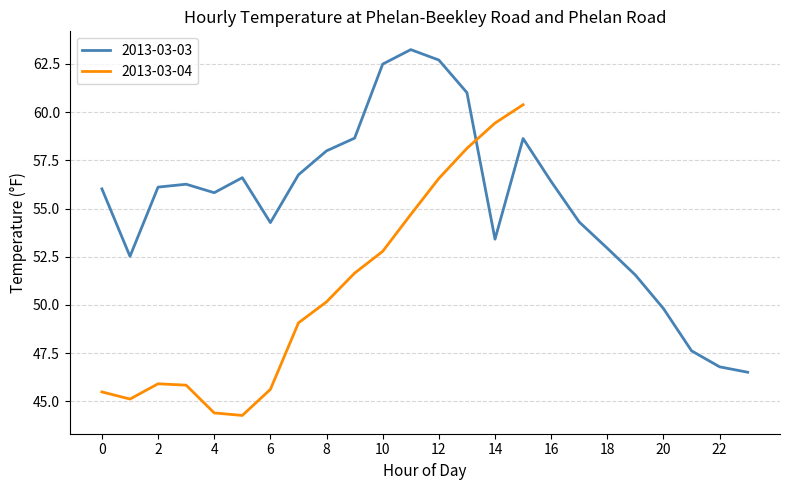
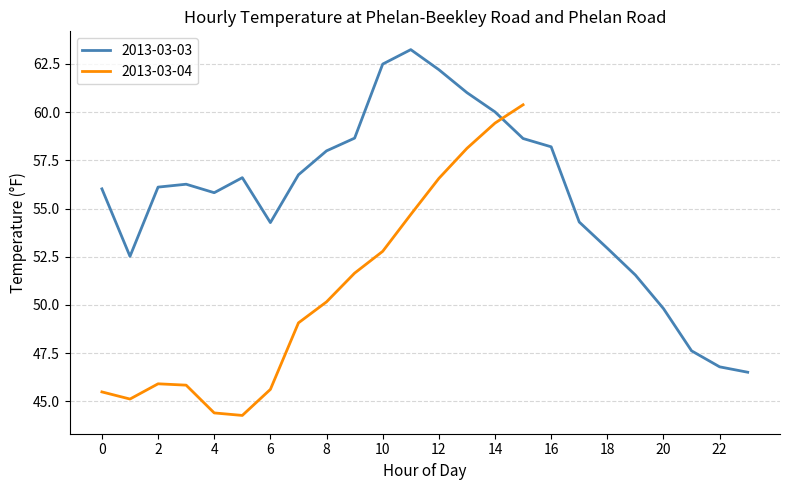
  {
    "2013-03-03": {
      "0": 56.0,
      "2": 56.1,
      "4": 55.8,
      "6": 54.3,
      "8": 58.0,
      "10": 62.5,
-     "12": 62.7,
-     "14": 53.4,
-     "16": 56.4,
+     "12": 62.2,
+     "14": 60.0,
+     "16": 58.2,
      "18": 52.9,
      "20": 49.8,
      "22": 46.8
    },
    "2013-03-04": {
      "0": 45.5,
      "2": 45.9,
      "4": 44.4,
      "6": 45.6,
      "8": 50.2,
      "10": 52.8,
      "12": 56.6,
      "14": 59.4
    }
  }
